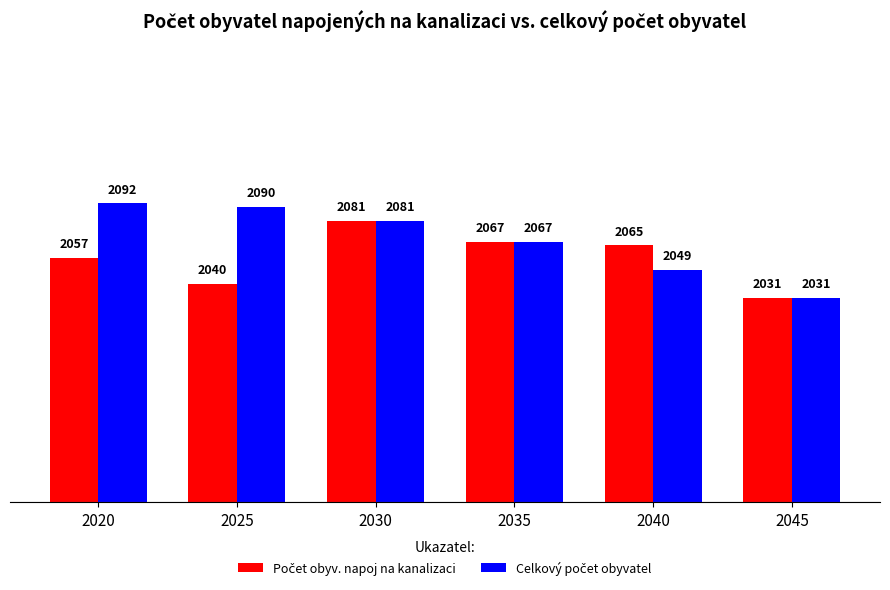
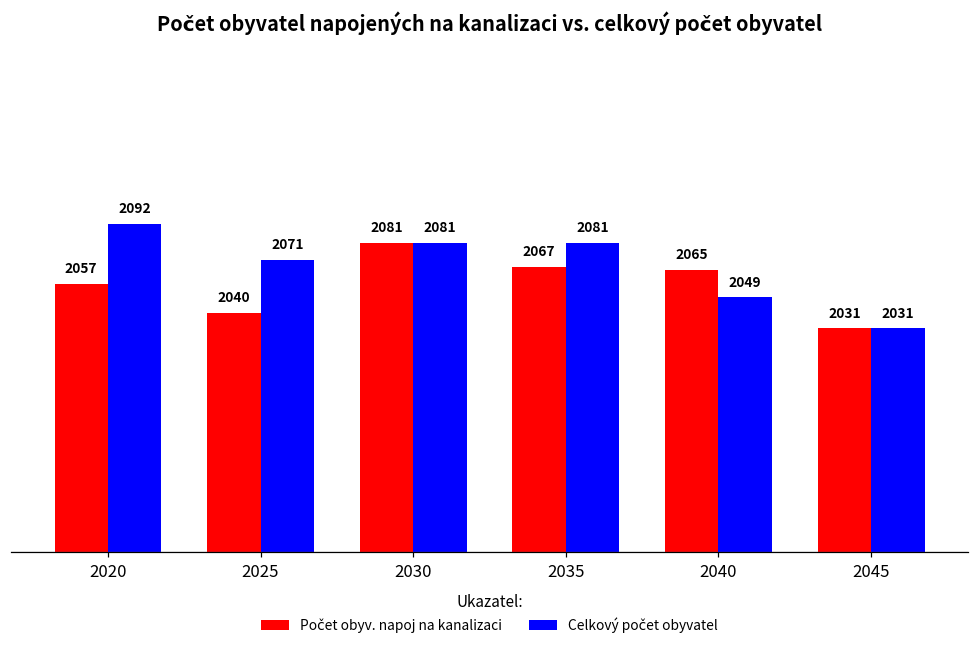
  {
    "Počet obyv. napoj na kanalizaci": {
      "2020": 2057,
      "2025": 2040,
      "2030": 2081,
      "2035": 2067,
      "2040": 2065,
      "2045": 2031
    },
    "Celkový počet obyvatel": {
      "2020": 2092,
-     "2025": 2090,
+     "2025": 2071,
      "2030": 2081,
-     "2035": 2067,
+     "2035": 2081,
      "2040": 2049,
      "2045": 2031
    }
  }
